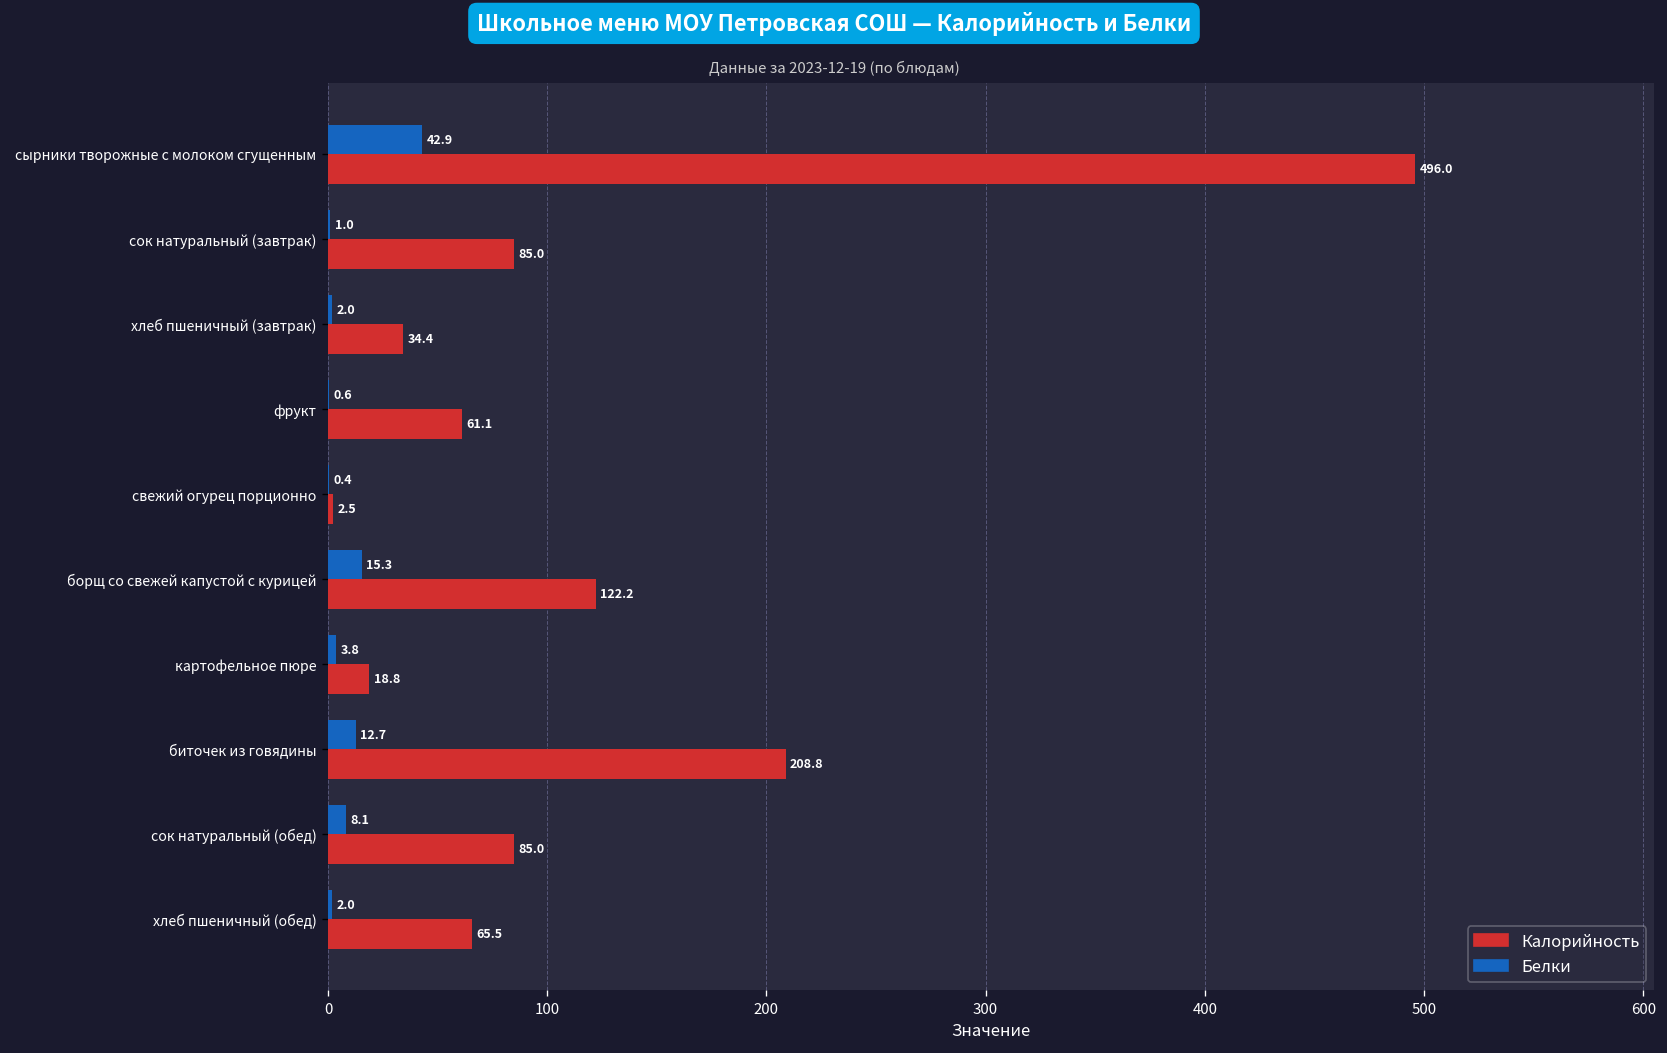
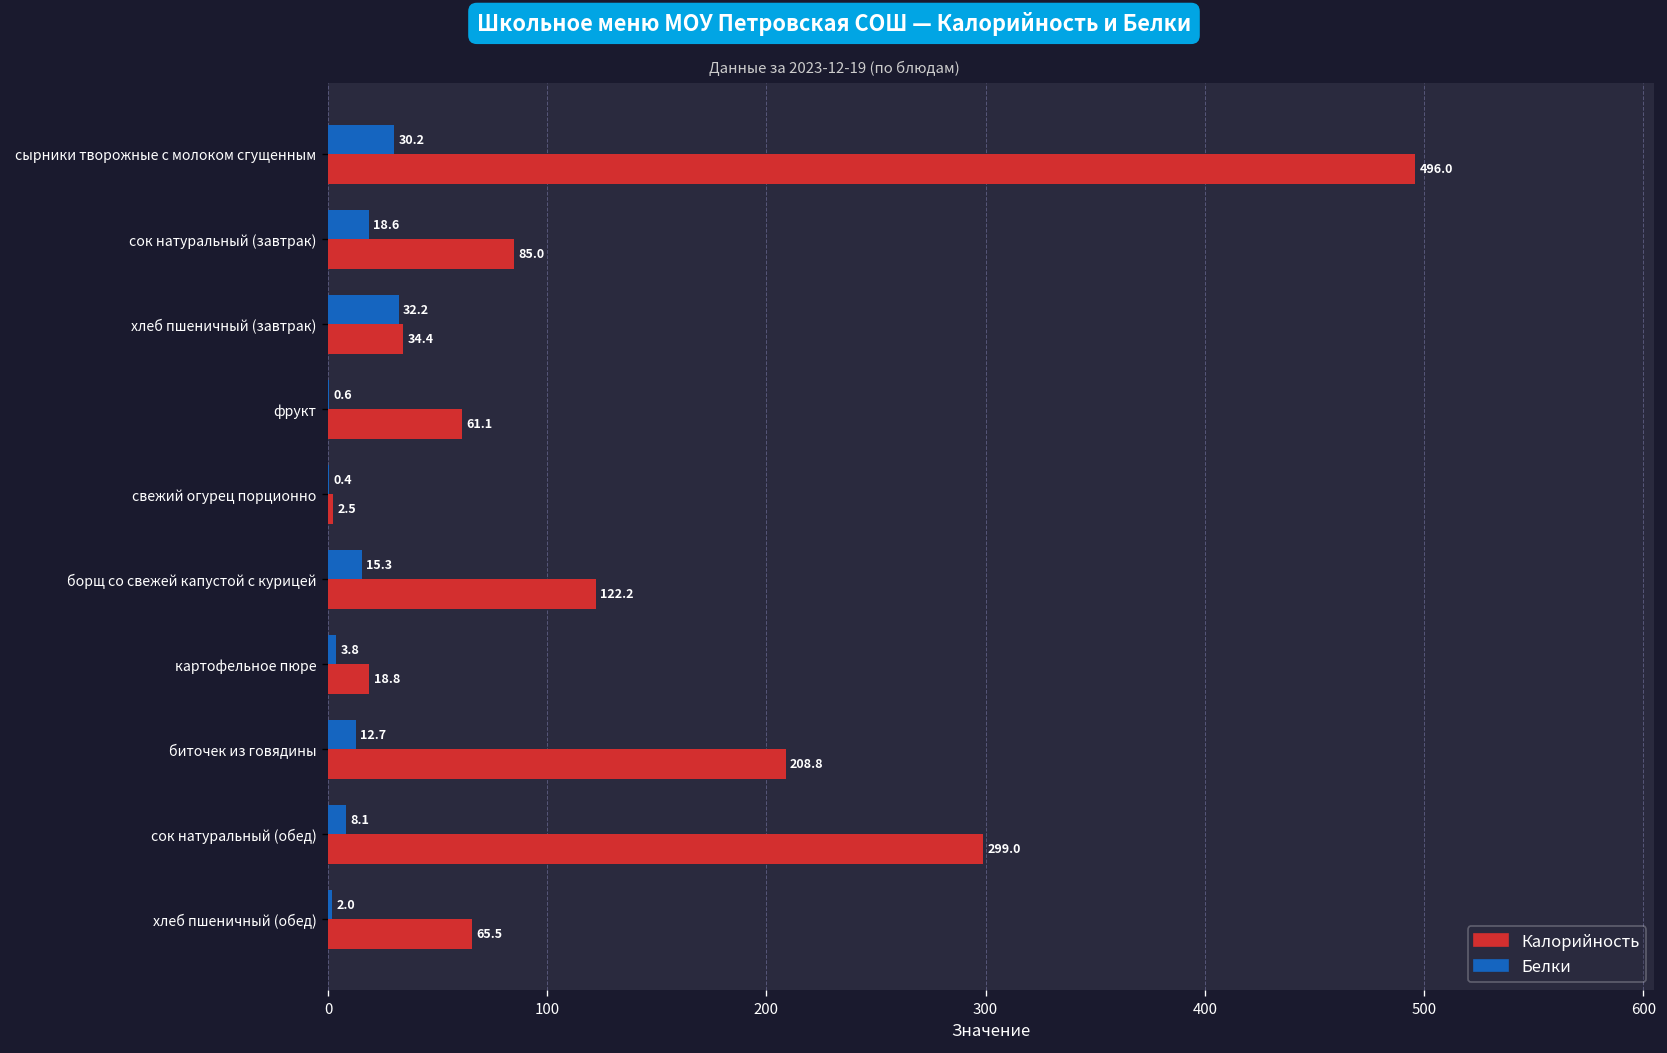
  {
    "Калорийность": {
      "сырники творожные с молоком сгущенным": 496.0,
      "сок натуральный (завтрак)": 85.0,
      "хлеб пшеничный (завтрак)": 34.4,
      "фрукт": 61.1,
      "свежий огурец порционно": 2.5,
      "борщ со свежей капустой с курицей": 122.2,
      "картофельное пюре": 18.8,
      "биточек из говядины": 208.8,
-     "сок натуральный (обед)": 85.0,
+     "сок натуральный (обед)": 299.0,
      "хлеб пшеничный (обед)": 65.5
    },
    "Белки": {
-     "сырники творожные с молоком сгущенным": 42.9,
-     "сок натуральный (завтрак)": 1.0,
-     "хлеб пшеничный (завтрак)": 2.0,
+     "сырники творожные с молоком сгущенным": 30.2,
+     "сок натуральный (завтрак)": 18.6,
+     "хлеб пшеничный (завтрак)": 32.2,
      "фрукт": 0.6,
      "свежий огурец порционно": 0.4,
      "борщ со свежей капустой с курицей": 15.3,
      "картофельное пюре": 3.8,
      "биточек из говядины": 12.7,
      "сок натуральный (обед)": 8.1,
      "хлеб пшеничный (обед)": 2.0
    }
  }
